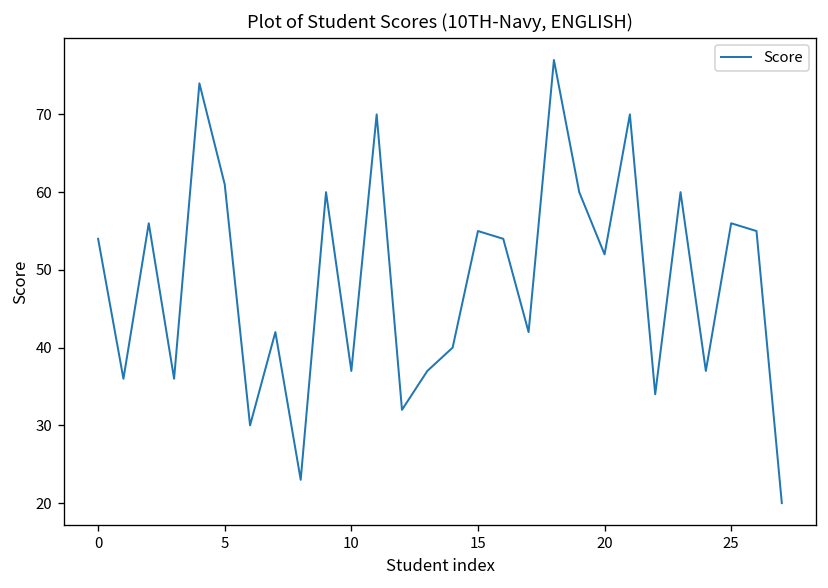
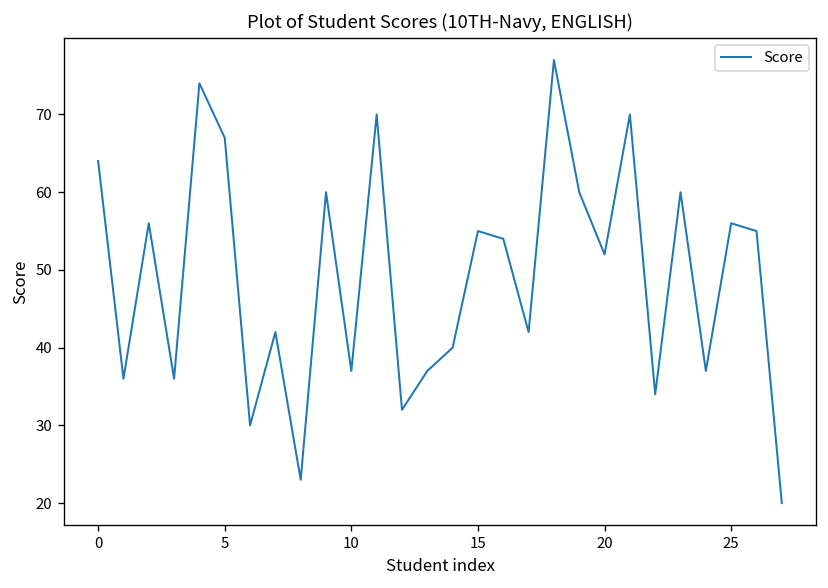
  {
-   "0": 54,
-   "5": 61,
+   "0": 64,
+   "5": 67,
    "10": 37,
    "15": 55,
    "20": 52,
    "25": 56
  }
